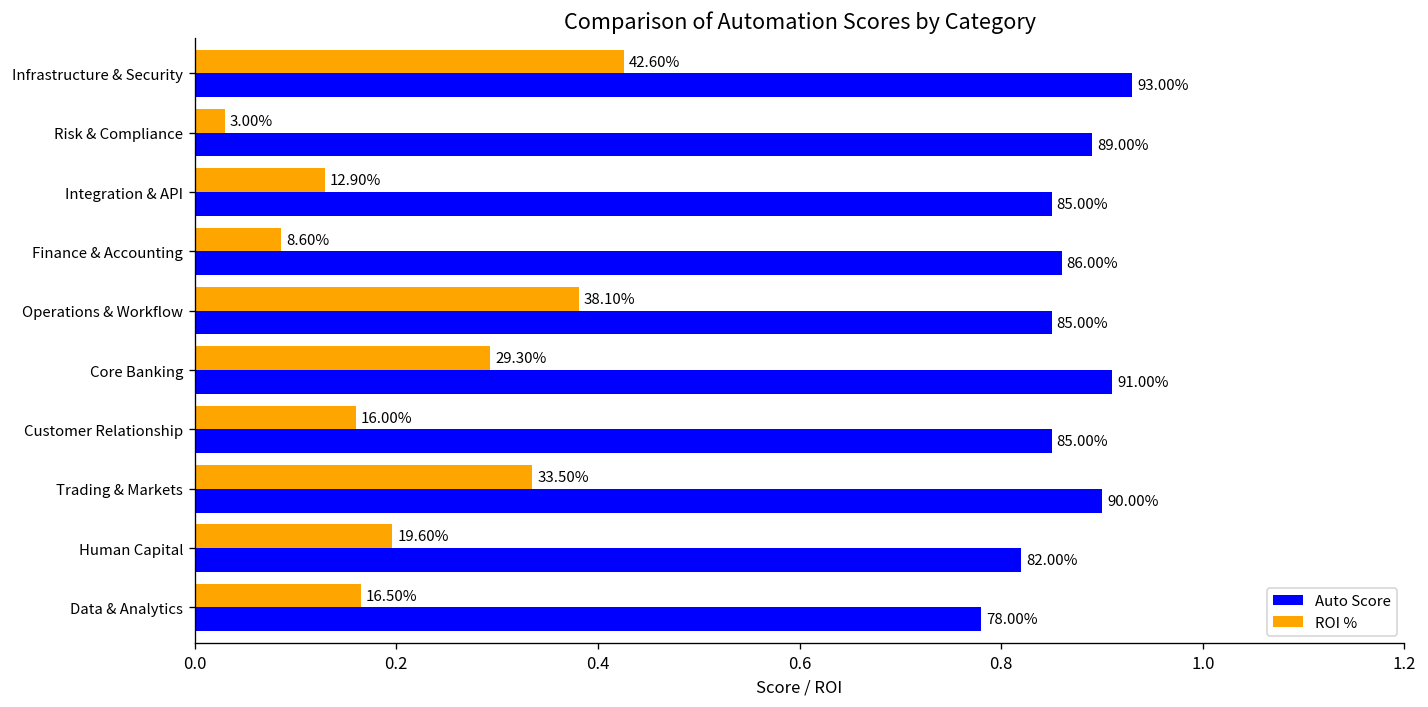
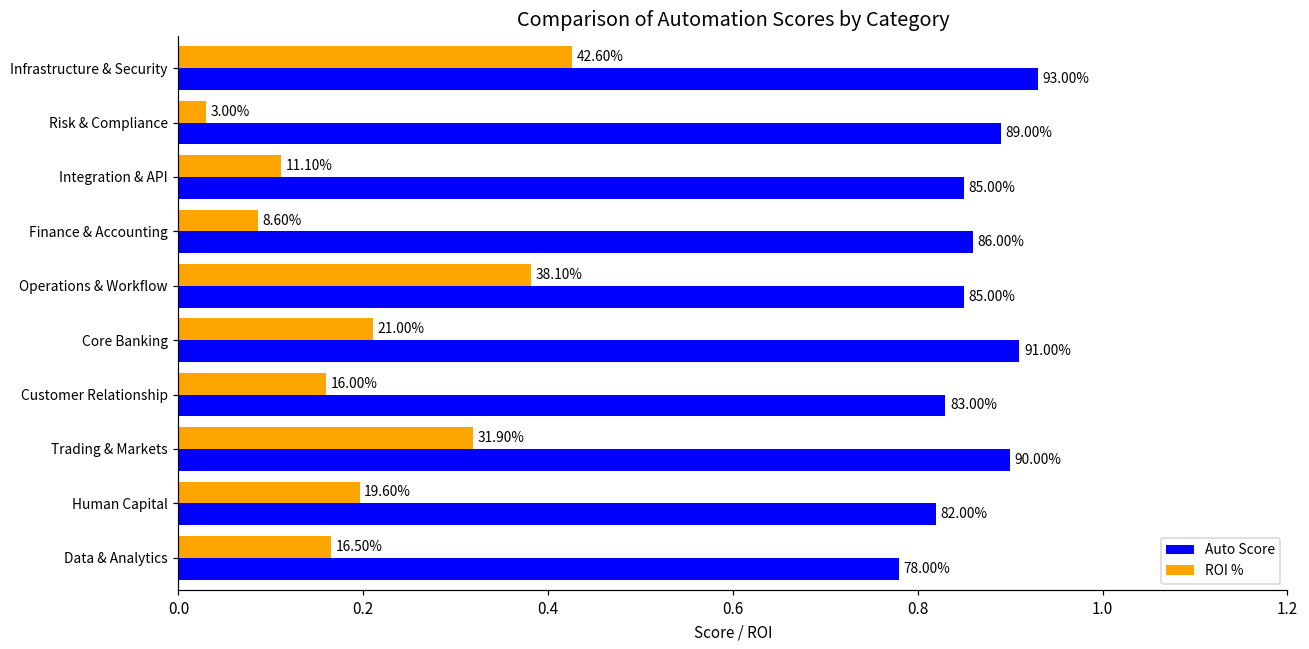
  {
    "Auto Score": {
      "Infrastructure & Security": "93.00%",
      "Risk & Compliance": "89.00%",
      "Integration & API": "85.00%",
      "Finance & Accounting": "86.00%",
      "Operations & Workflow": "85.00%",
      "Core Banking": "91.00%",
-     "Customer Relationship": "85.00%",
+     "Customer Relationship": "83.00%",
      "Trading & Markets": "90.00%",
      "Human Capital": "82.00%",
      "Data & Analytics": "78.00%"
    },
    "ROI %": {
      "Infrastructure & Security": "42.60%",
      "Risk & Compliance": "3.00%",
-     "Integration & API": "12.90%",
+     "Integration & API": "11.10%",
      "Finance & Accounting": "8.60%",
      "Operations & Workflow": "38.10%",
-     "Core Banking": "29.30%",
+     "Core Banking": "21.00%",
      "Customer Relationship": "16.00%",
-     "Trading & Markets": "33.50%",
+     "Trading & Markets": "31.90%",
      "Human Capital": "19.60%",
      "Data & Analytics": "16.50%"
    }
  }
